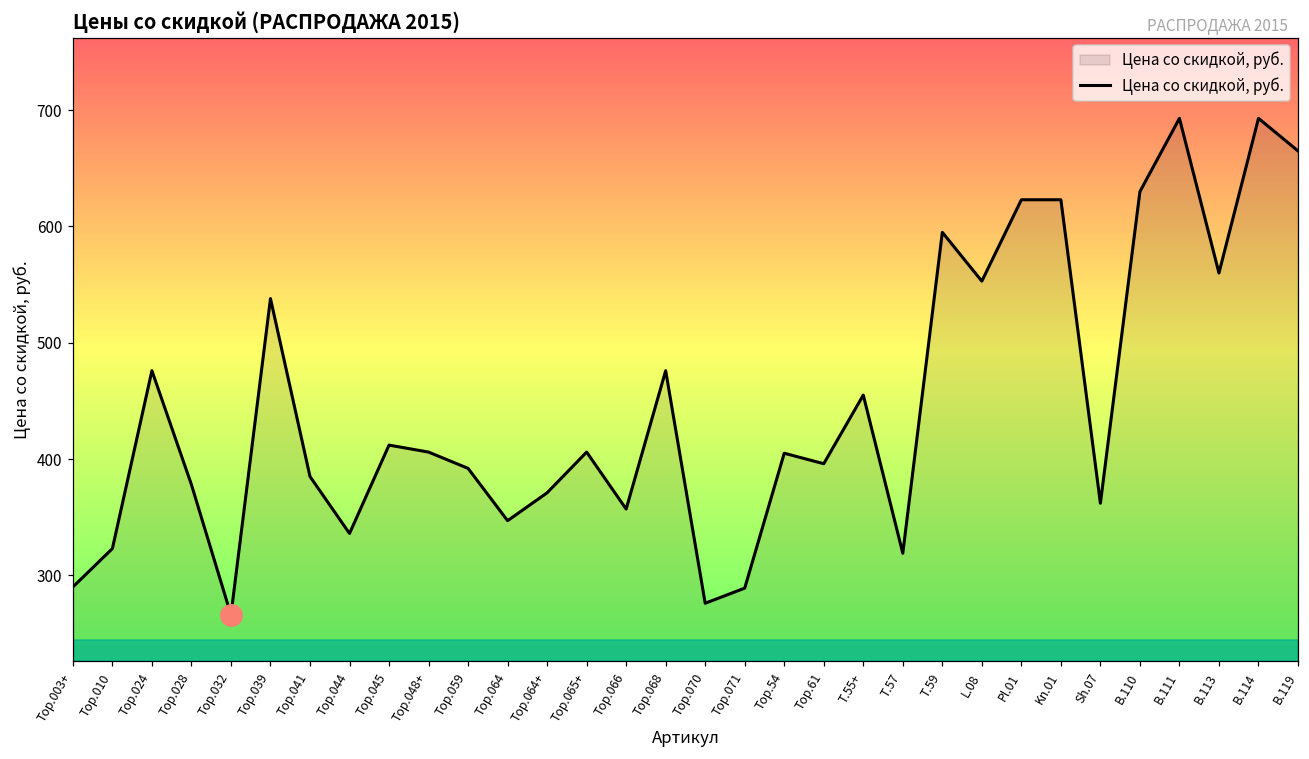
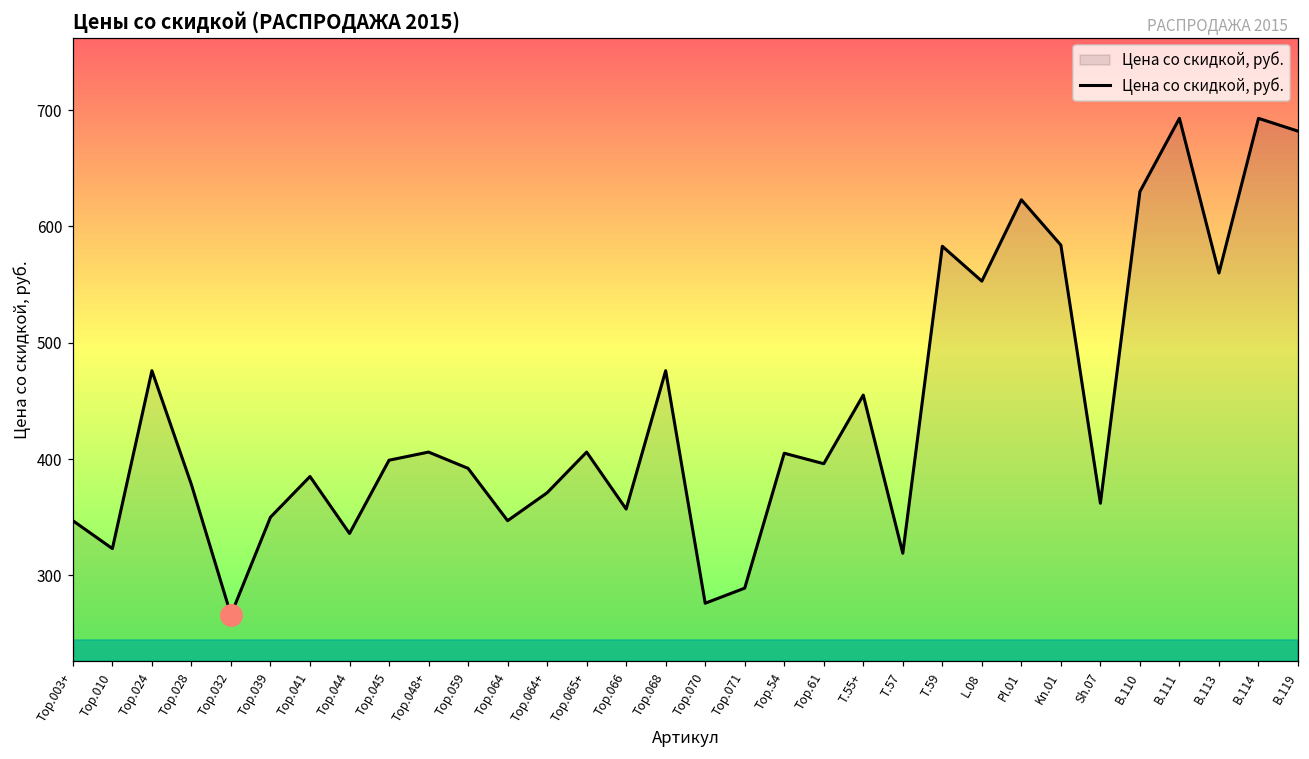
  {
    "Цена со скидкой, руб.": {
-     "Тор.003+": 290,
+     "Тор.003+": 347,
      "Тор.010": 323,
      "Тор.024": 476,
      "Тор.028": 378,
-     "Тор.039": 538,
+     "Тор.039": 350,
      "Тор.041": 385,
      "Тор.044": 336,
-     "Тор.045": 412,
+     "Тор.045": 399,
      "Тор.048+": 406,
      "Тор.059": 392,
      "Тор.064": 347,
      "Тор.064+": 371,
      "Тор.065+": 406,
      "Тор.066": 357,
      "Тор.068": 476,
      "Тор.070": 276,
      "Тор.071": 289,
      "Тор.54": 405,
      "Тор.61": 396,
      "Т.55+": 455,
      "Т.57": 319,
-     "Т.59": 595,
+     "Т.59": 583,
      "L.08": 553,
      "Pl.01": 623,
-     "Kn.01": 623,
+     "Kn.01": 584,
      "Sh.07": 362,
      "B.110": 630,
      "B.111": 693,
      "B.113": 560,
      "B.114": 693,
-     "B.119": 665
+     "B.119": 682
    }
  }
